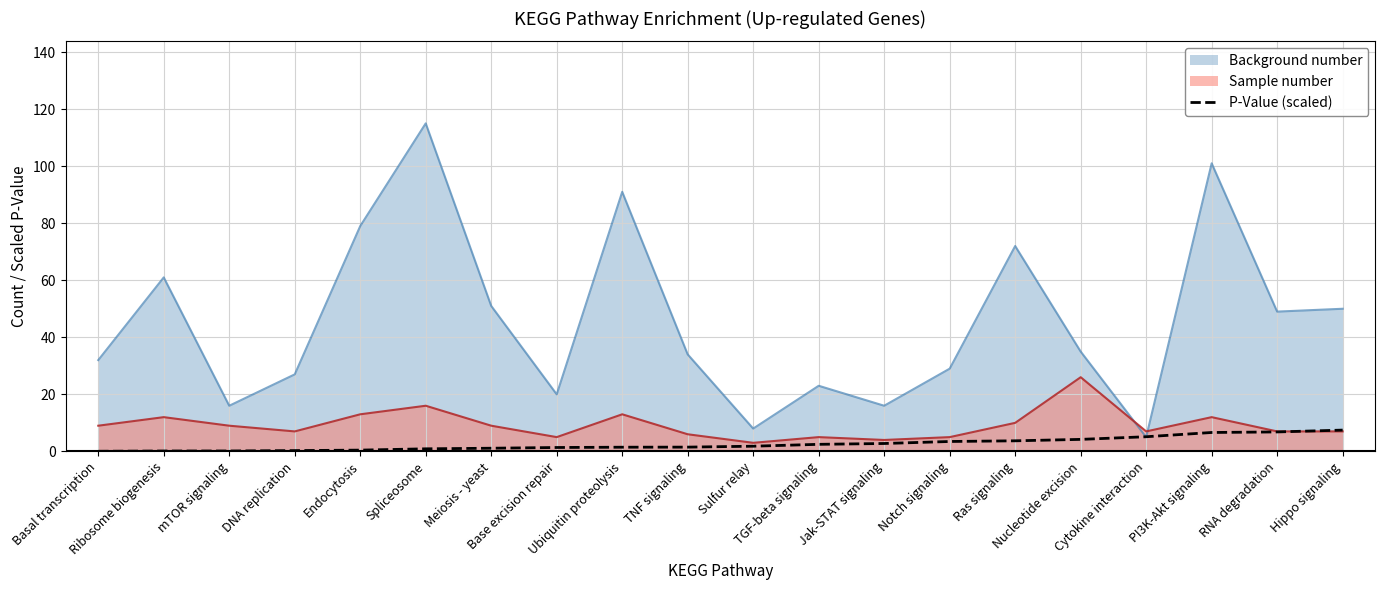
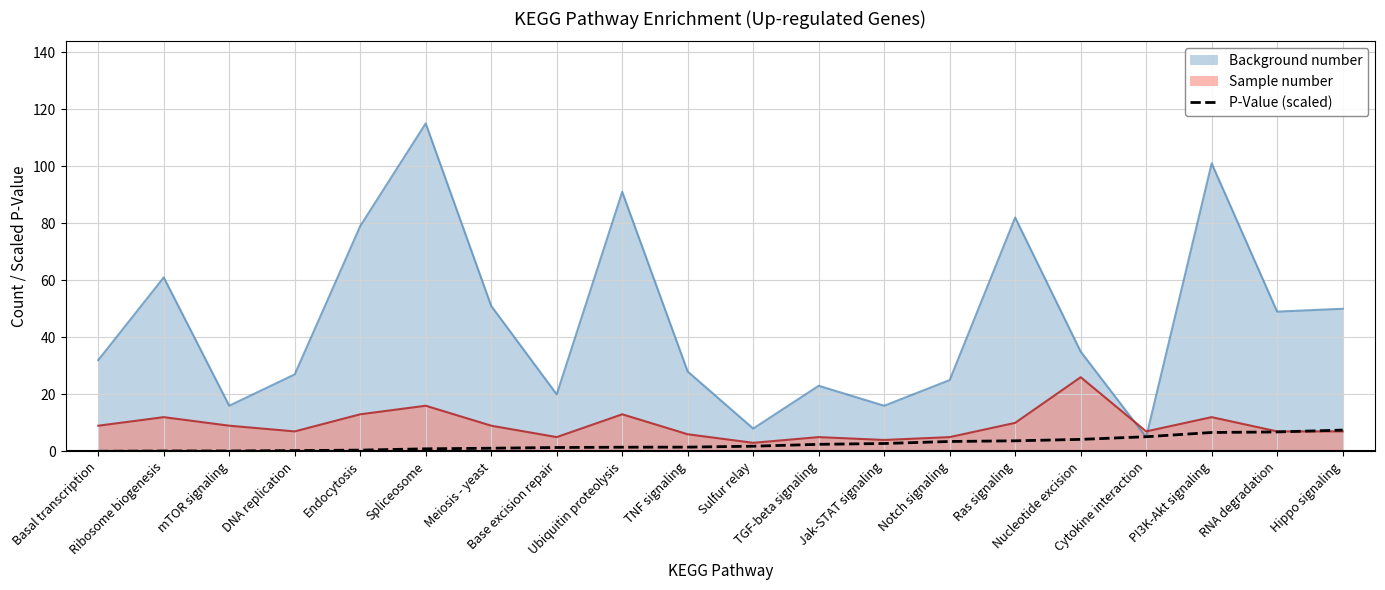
  {
    "Background number": {
      "Basal transcription": 32,
      "Ribosome biogenesis": 61,
      "mTOR signaling": 16,
      "DNA replication": 27,
      "Endocytosis": 79,
      "Spliceosome": 115,
      "Meiosis - yeast": 51,
      "Base excision repair": 20,
      "Ubiquitin proteolysis": 91,
-     "TNF signaling": 34,
+     "TNF signaling": 28,
      "Sulfur relay": 8,
      "TGF-beta signaling": 23,
      "Jak-STAT signaling": 16,
-     "Notch signaling": 29,
-     "Ras signaling": 72,
+     "Notch signaling": 25,
+     "Ras signaling": 82,
      "Nucleotide excision": 35,
      "PI3K-Akt signaling": 101,
      "RNA degradation": 49,
      "Hippo signaling": 50
    },
    "Sample number": {
      "Basal transcription": 9,
      "Ribosome biogenesis": 12,
      "mTOR signaling": 9,
      "DNA replication": 7,
      "Endocytosis": 13,
      "Spliceosome": 16,
      "Meiosis - yeast": 9,
      "Base excision repair": 5,
      "Ubiquitin proteolysis": 13,
      "TNF signaling": 6,
      "Sulfur relay": 3,
      "TGF-beta signaling": 5,
      "Jak-STAT signaling": 4,
      "Notch signaling": 5,
      "Ras signaling": 10,
      "Nucleotide excision": 26,
      "Cytokine interaction": 7,
      "PI3K-Akt signaling": 12
    },
    "P-Value (scaled)": {
      "Basal transcription": 0,
      "Ribosome biogenesis": 0,
      "mTOR signaling": 0,
      "DNA replication": 0,
      "Endocytosis": 0,
      "Spliceosome": 1,
      "Meiosis - yeast": 1,
      "Base excision repair": 1,
      "Ubiquitin proteolysis": 1,
      "TNF signaling": 1,
      "Sulfur relay": 2,
      "TGF-beta signaling": 2,
      "Jak-STAT signaling": 3,
      "Notch signaling": 3,
      "Ras signaling": 4,
      "Nucleotide excision": 4,
      "PI3K-Akt signaling": 7
    }
  }
